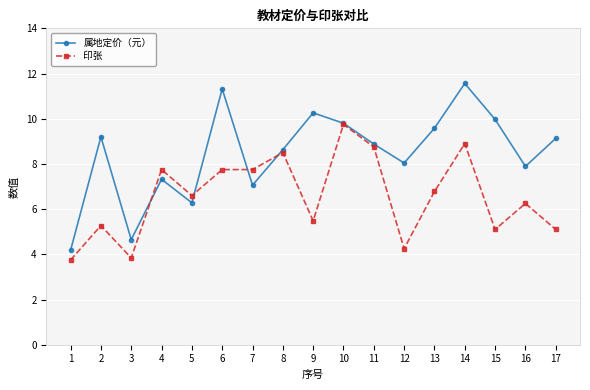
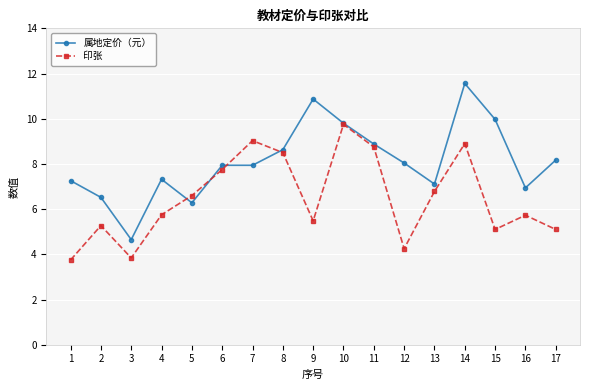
  {
    "属地定价（元）": {
-     "1": 4.2,
-     "2": 9.2,
+     "1": 7.3,
+     "2": 6.5,
      "3": 4.7,
      "4": 7.3,
      "5": 6.3,
-     "6": 11.3,
-     "7": 7.1,
+     "6": 7.9,
+     "7": 7.9,
      "8": 8.6,
-     "9": 10.3,
+     "9": 10.9,
      "11": 8.9,
      "12": 8.0,
-     "13": 9.6,
+     "13": 7.1,
      "14": 11.6,
      "15": 10.0,
-     "16": 7.9,
-     "17": 9.1
+     "16": 6.9,
+     "17": 8.2
    },
    "印张": {
      "1": 3.8,
      "2": 5.3,
      "3": 3.8,
-     "4": 7.8,
+     "4": 5.8,
      "5": 6.6,
      "6": 7.8,
-     "7": 7.8,
+     "7": 9.0,
      "8": 8.5,
      "9": 5.5,
      "11": 8.8,
      "12": 4.3,
      "13": 6.8,
      "14": 8.9,
      "15": 5.1,
-     "16": 6.3,
+     "16": 5.7,
      "17": 5.1
    }
  }
